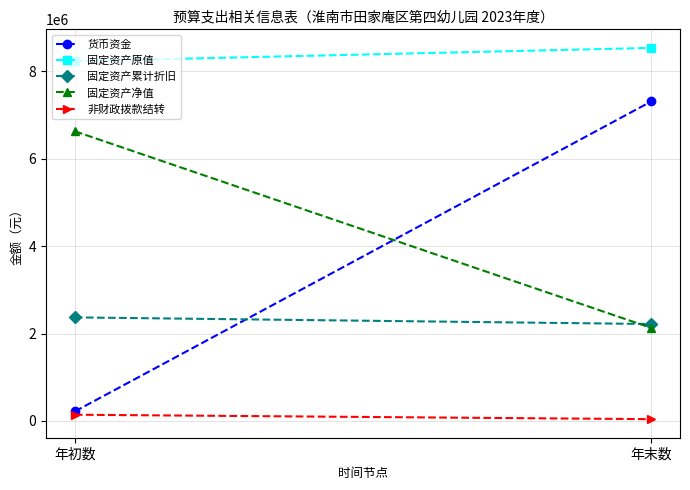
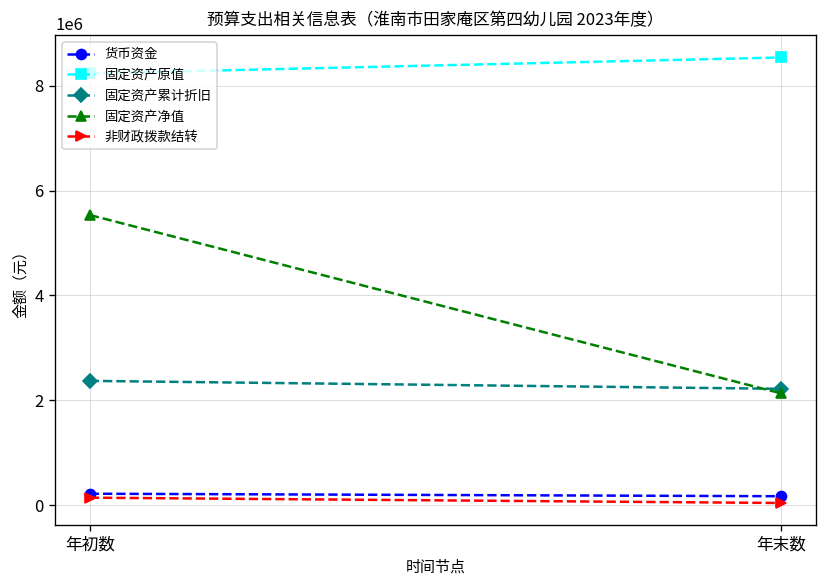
  {
    "货币资金": {
      "年初数": 200000,
-     "年末数": 7300000
+     "年末数": 200000
    },
    "固定资产原值": {
      "年末数": 8500000
    },
    "固定资产累计折旧": {
      "年初数": 2400000,
      "年末数": 2200000
    },
    "固定资产净值": {
-     "年初数": 6600000,
+     "年初数": 5500000,
      "年末数": 2100000
    },
    "非财政拨款结转": {
      "年初数": 100000,
      "年末数": 0
    }
  }
